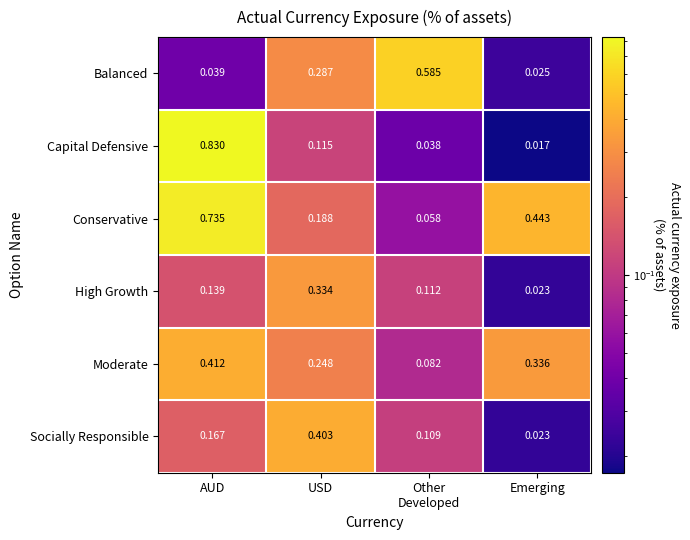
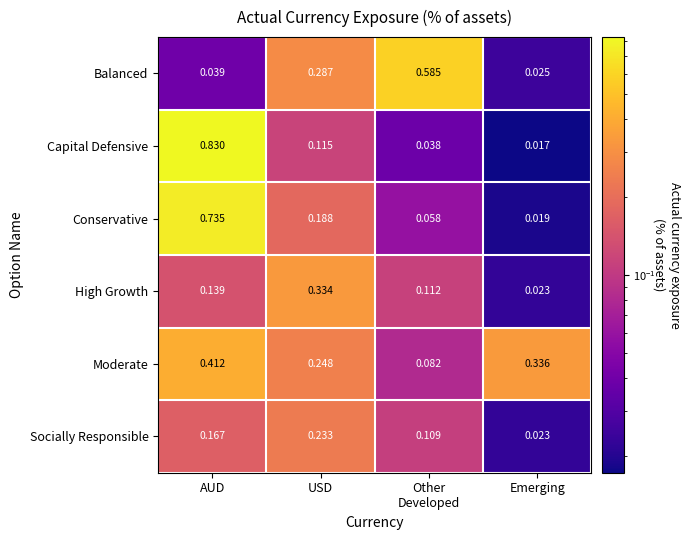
  {
    "Balanced": {
      "AUD": 0.039,
      "USD": 0.287,
      "Other Developed": 0.585,
      "Emerging": 0.025
    },
    "Capital Defensive": {
      "AUD": 0.830,
      "USD": 0.115,
      "Other Developed": 0.038,
      "Emerging": 0.017
    },
    "Conservative": {
      "AUD": 0.735,
      "USD": 0.188,
      "Other Developed": 0.058,
-     "Emerging": 0.443
+     "Emerging": 0.019
    },
    "High Growth": {
      "AUD": 0.139,
      "USD": 0.334,
      "Other Developed": 0.112,
      "Emerging": 0.023
    },
    "Moderate": {
      "AUD": 0.412,
      "USD": 0.248,
      "Other Developed": 0.082,
      "Emerging": 0.336
    },
    "Socially Responsible": {
      "AUD": 0.167,
-     "USD": 0.403,
+     "USD": 0.233,
      "Other Developed": 0.109,
      "Emerging": 0.023
    }
  }
